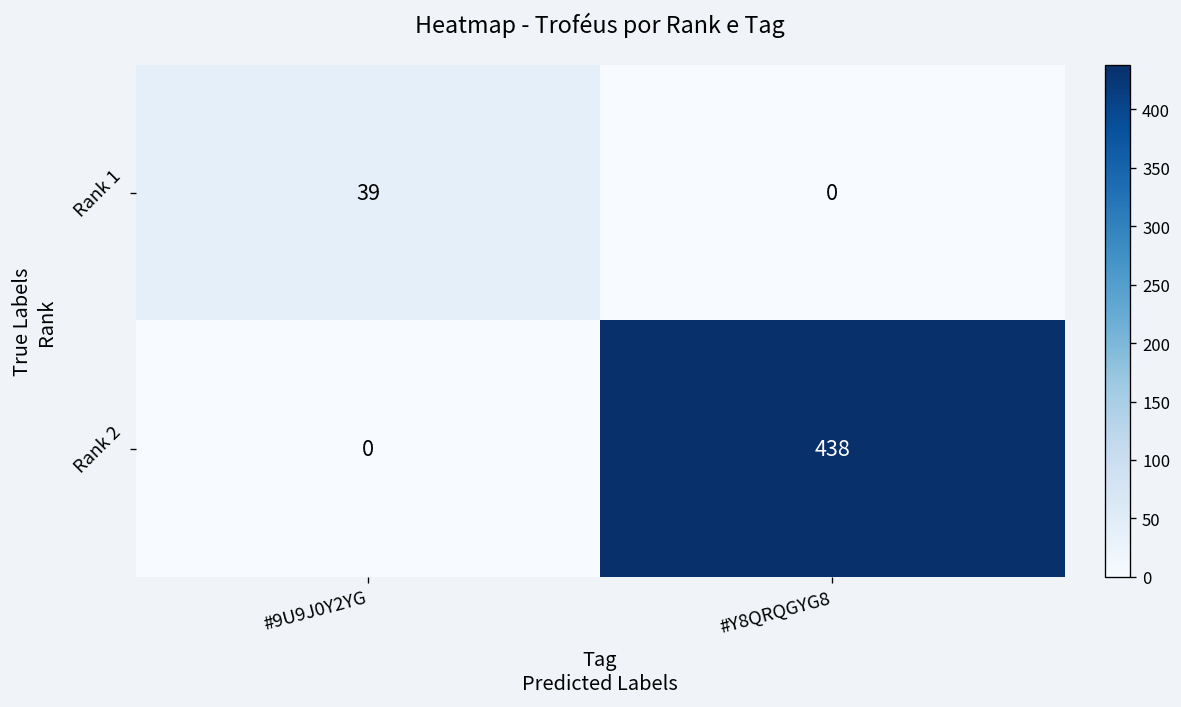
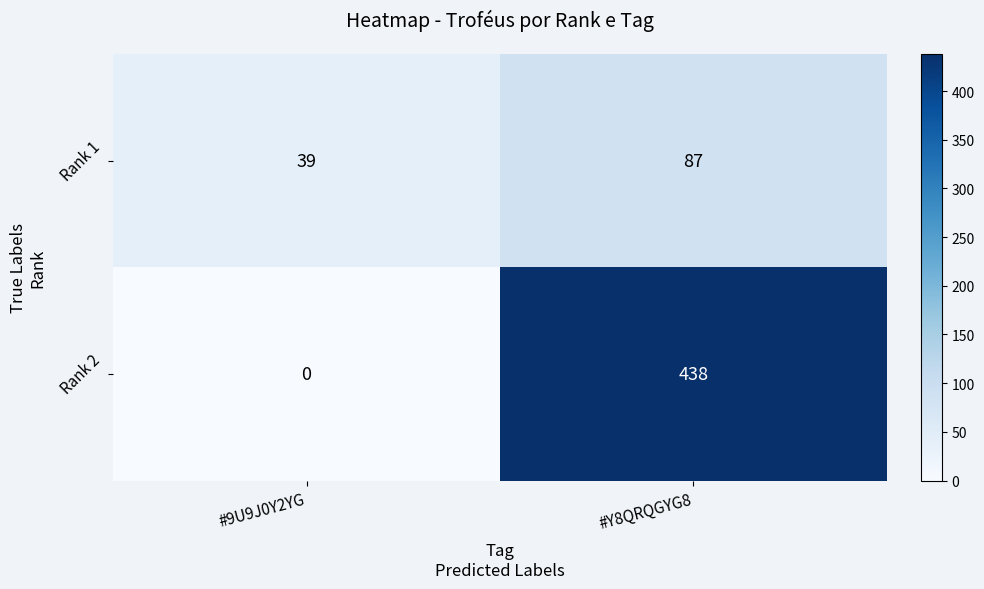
  {
    "Rank 1": {
      "#9U9J0Y2YG": 39,
-     "#Y8QRQGYG8": 0
+     "#Y8QRQGYG8": 87
    },
    "Rank 2": {
      "#9U9J0Y2YG": 0,
      "#Y8QRQGYG8": 438
    }
  }
